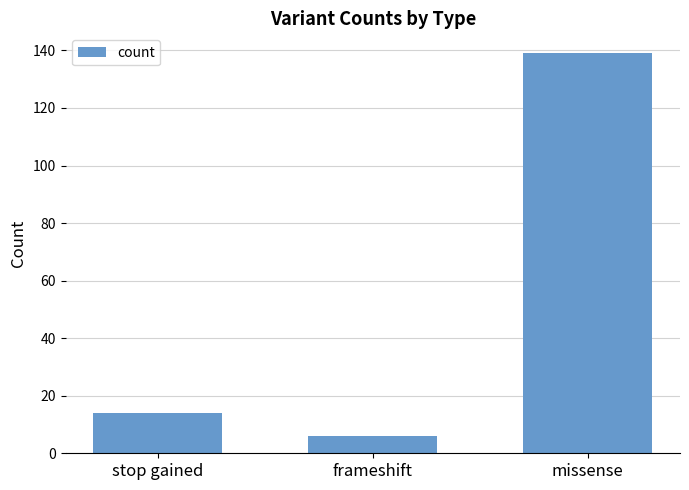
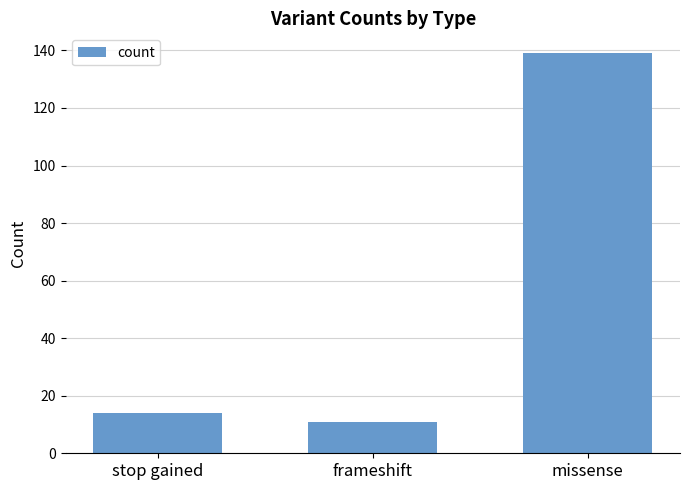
  {
    "stop gained": 14,
-   "frameshift": 6,
+   "frameshift": 11,
    "missense": 139
  }
